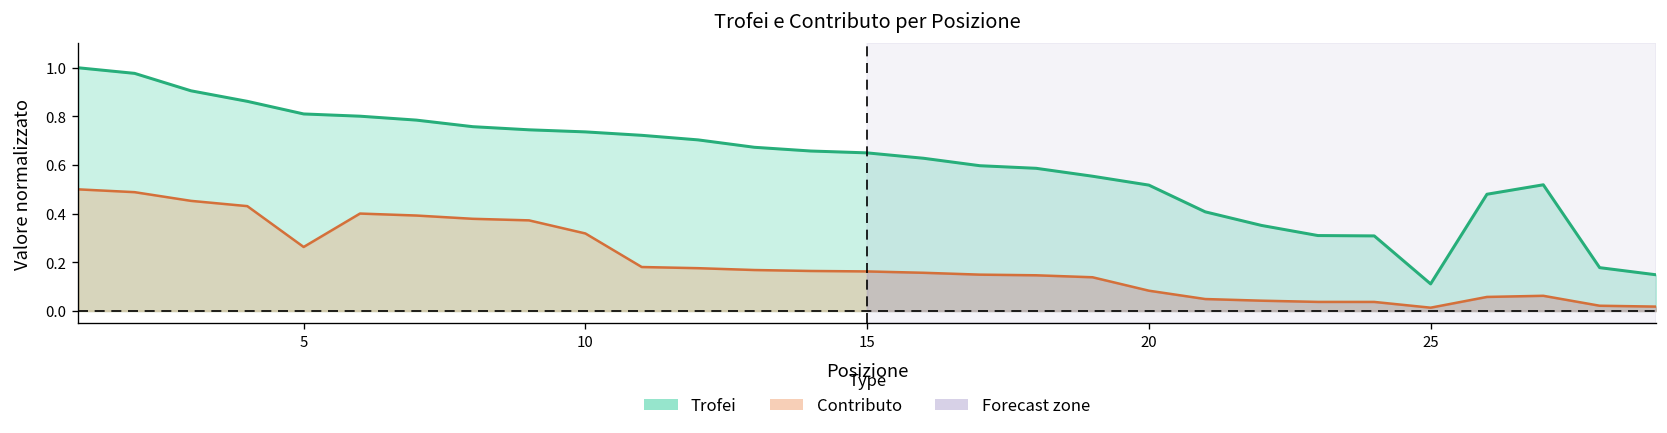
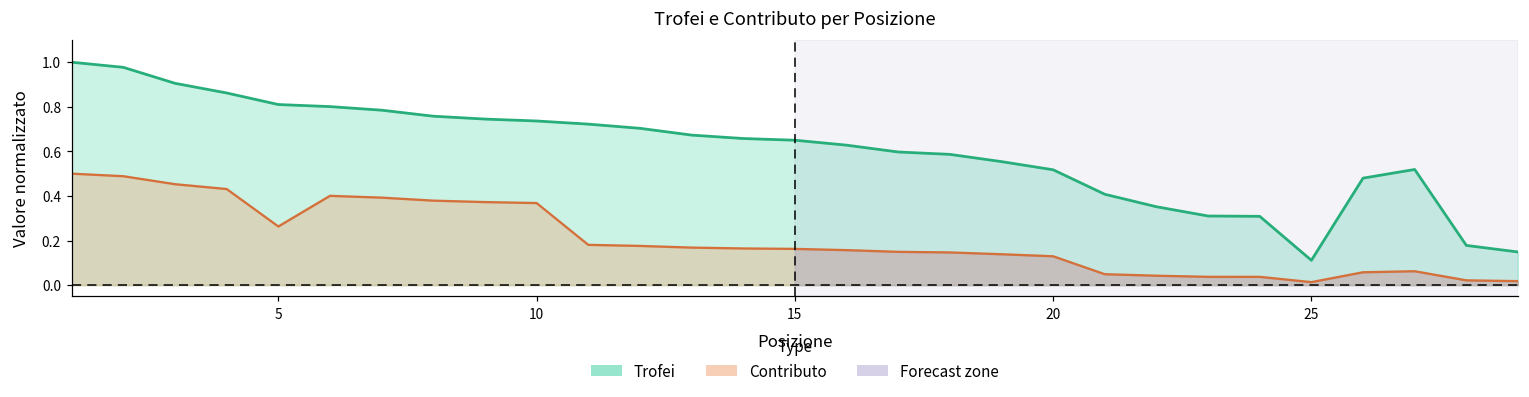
  {
    "Contributo": {
      "5": 0.26,
-     "10": 0.32,
-     "20": 0.08
+     "10": 0.37,
+     "20": 0.13
    }
  }
